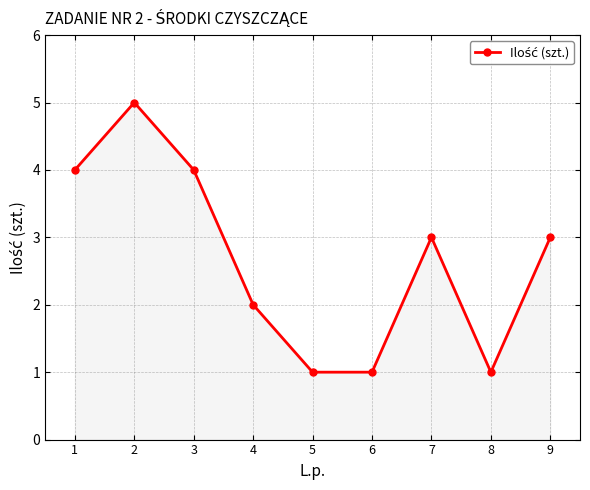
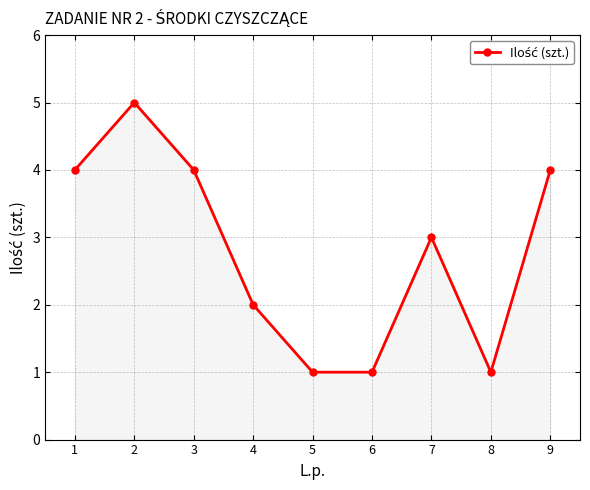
  {
    "1": 4,
    "2": 5,
    "3": 4,
    "4": 2,
    "5": 1,
    "6": 1,
    "7": 3,
    "8": 1,
-   "9": 3
+   "9": 4
  }
